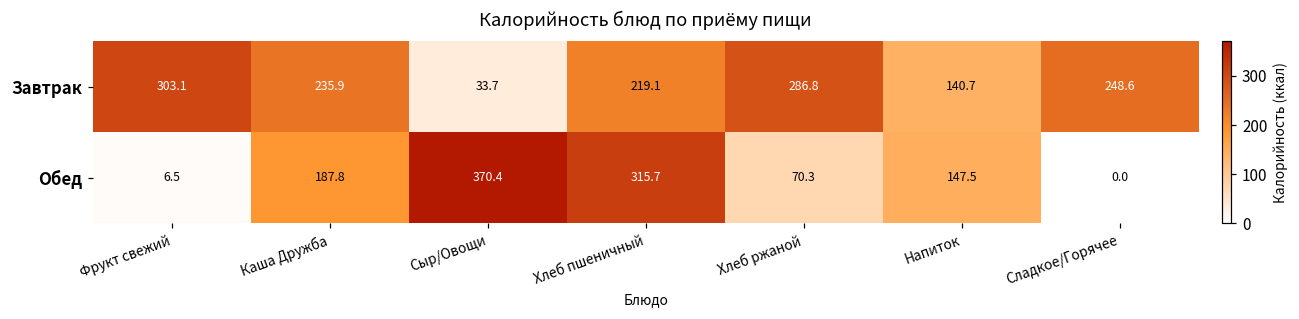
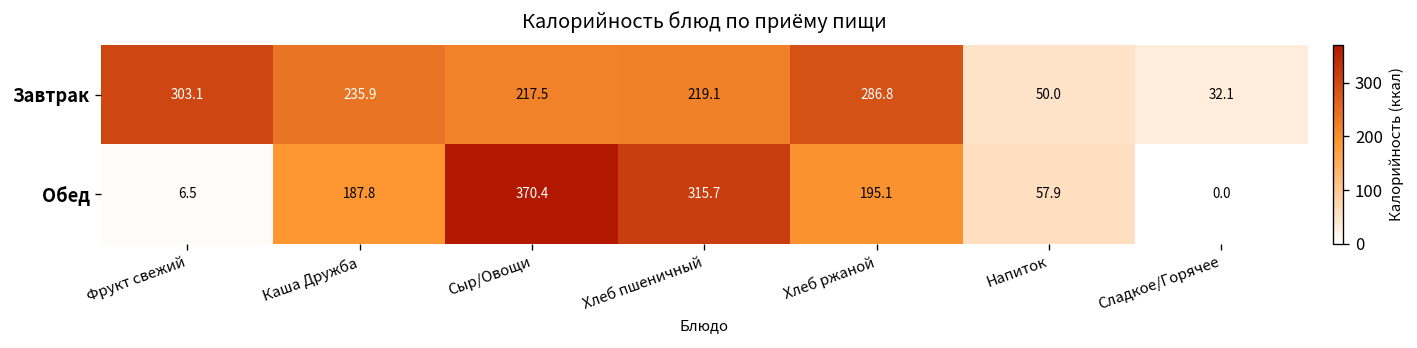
  {
    "Завтрак": {
      "Фрукт свежий": 303.1,
      "Каша Дружба": 235.9,
-     "Сыр/Овощи": 33.7,
+     "Сыр/Овощи": 217.5,
      "Хлеб пшеничный": 219.1,
      "Хлеб ржаной": 286.8,
-     "Напиток": 140.7,
-     "Сладкое/Горячее": 248.6
+     "Напиток": 50.0,
+     "Сладкое/Горячее": 32.1
    },
    "Обед": {
      "Фрукт свежий": 6.5,
      "Каша Дружба": 187.8,
      "Сыр/Овощи": 370.4,
      "Хлеб пшеничный": 315.7,
-     "Хлеб ржаной": 70.3,
-     "Напиток": 147.5,
+     "Хлеб ржаной": 195.1,
+     "Напиток": 57.9,
      "Сладкое/Горячее": 0.0
    }
  }
